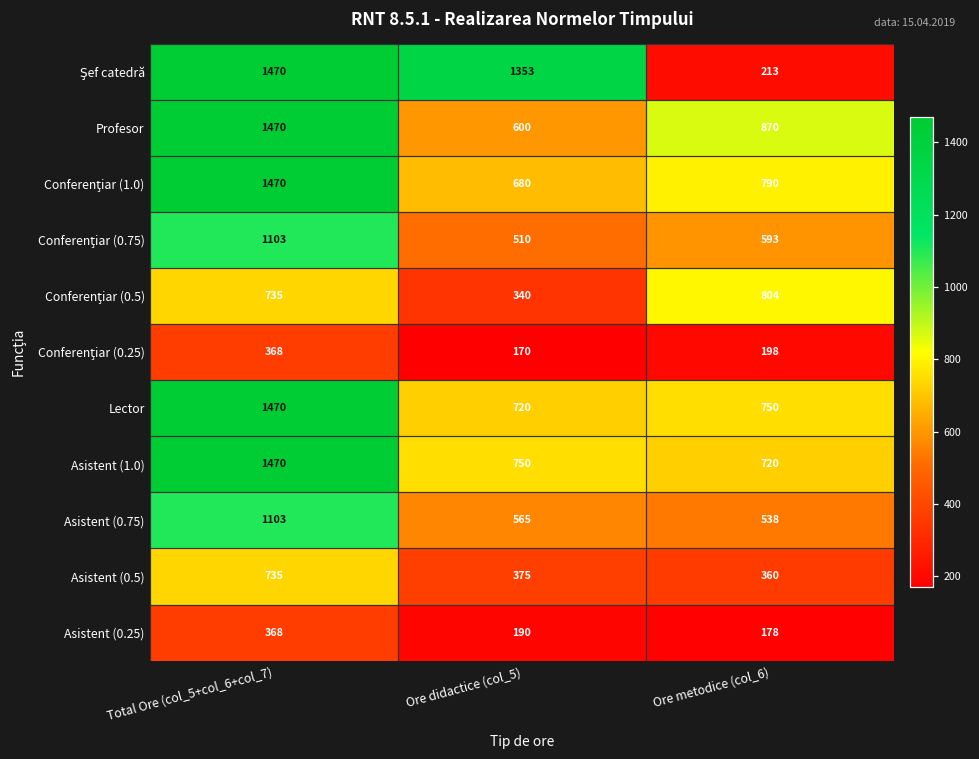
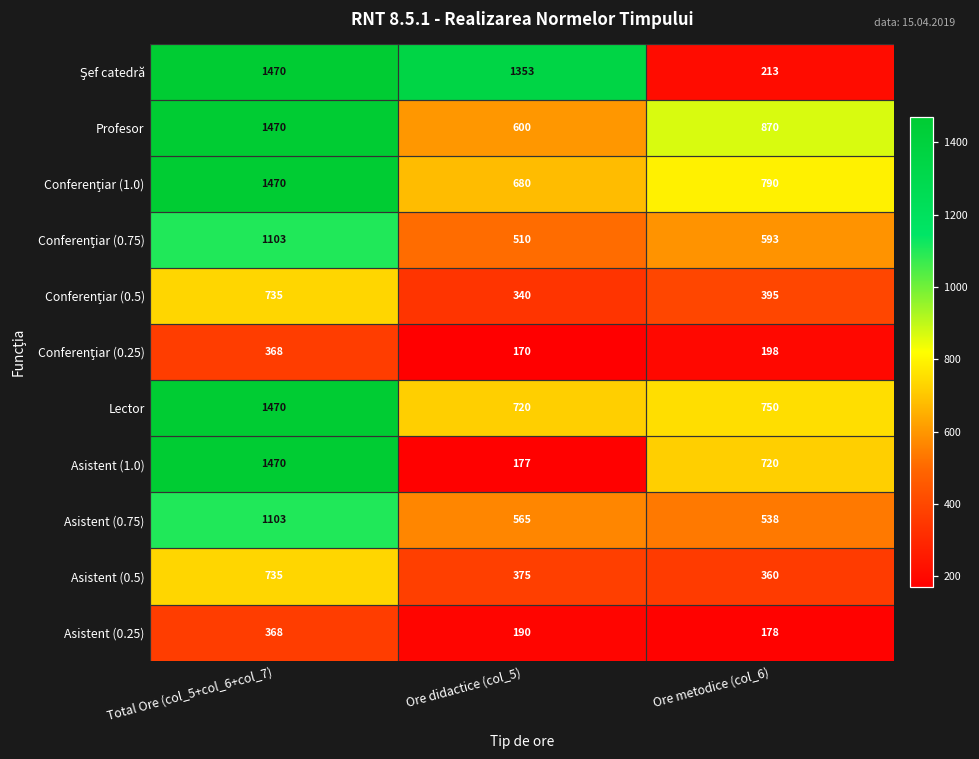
  {
    "Şef catedră": {
      "Total Ore (col_5+col_6+col_7)": 1470,
      "Ore didactice (col_5)": 1353,
      "Ore metodice (col_6)": 213
    },
    "Profesor": {
      "Total Ore (col_5+col_6+col_7)": 1470,
      "Ore didactice (col_5)": 600,
      "Ore metodice (col_6)": 870
    },
    "Conferenţiar (1.0)": {
      "Total Ore (col_5+col_6+col_7)": 1470,
      "Ore didactice (col_5)": 680,
      "Ore metodice (col_6)": 790
    },
    "Conferenţiar (0.75)": {
      "Total Ore (col_5+col_6+col_7)": 1103,
      "Ore didactice (col_5)": 510,
      "Ore metodice (col_6)": 593
    },
    "Conferenţiar (0.5)": {
      "Total Ore (col_5+col_6+col_7)": 735,
      "Ore didactice (col_5)": 340,
-     "Ore metodice (col_6)": 804
+     "Ore metodice (col_6)": 395
    },
    "Conferenţiar (0.25)": {
      "Total Ore (col_5+col_6+col_7)": 368,
      "Ore didactice (col_5)": 170,
      "Ore metodice (col_6)": 198
    },
    "Lector": {
      "Total Ore (col_5+col_6+col_7)": 1470,
      "Ore didactice (col_5)": 720,
      "Ore metodice (col_6)": 750
    },
    "Asistent (1.0)": {
      "Total Ore (col_5+col_6+col_7)": 1470,
-     "Ore didactice (col_5)": 750,
+     "Ore didactice (col_5)": 177,
      "Ore metodice (col_6)": 720
    },
    "Asistent (0.75)": {
      "Total Ore (col_5+col_6+col_7)": 1103,
      "Ore didactice (col_5)": 565,
      "Ore metodice (col_6)": 538
    },
    "Asistent (0.5)": {
      "Total Ore (col_5+col_6+col_7)": 735,
      "Ore didactice (col_5)": 375,
      "Ore metodice (col_6)": 360
    },
    "Asistent (0.25)": {
      "Total Ore (col_5+col_6+col_7)": 368,
      "Ore didactice (col_5)": 190,
      "Ore metodice (col_6)": 178
    }
  }
